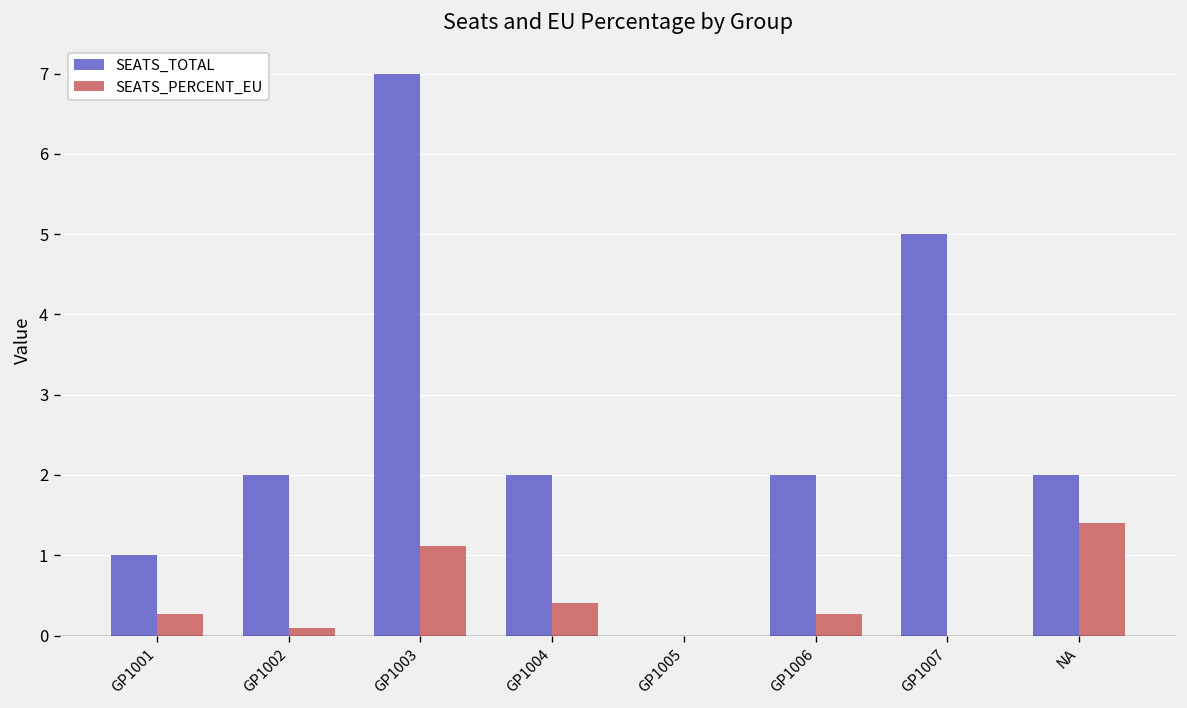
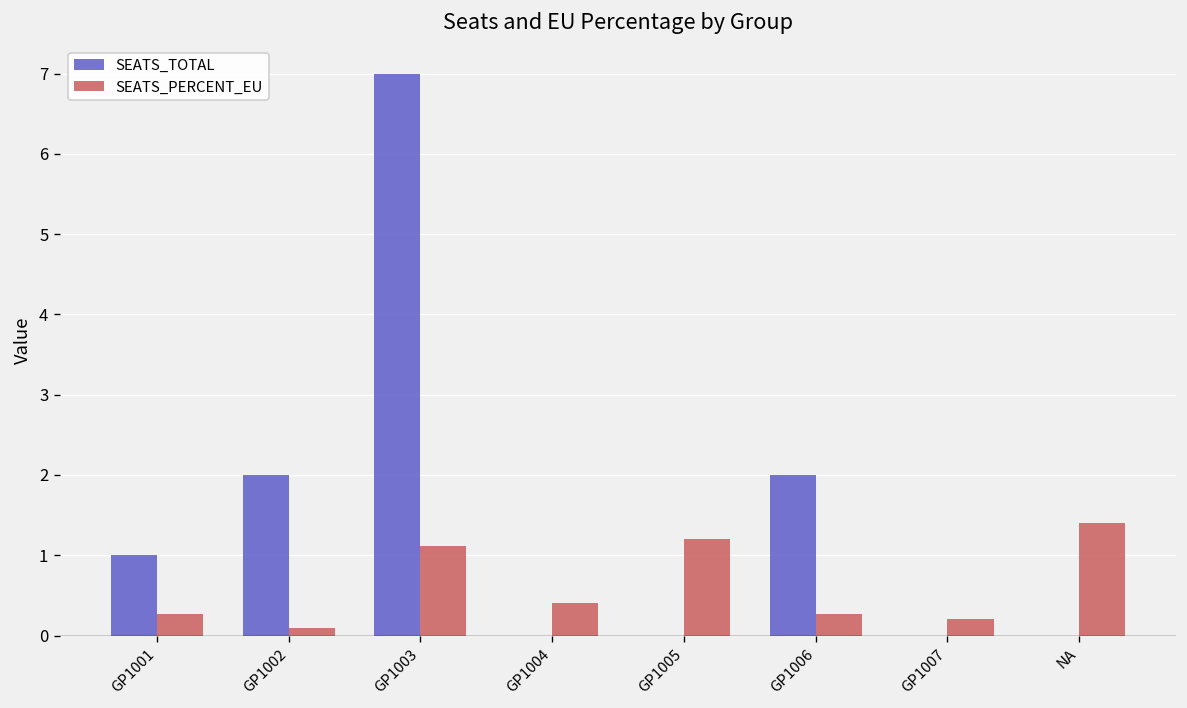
  {
    "SEATS_TOTAL": {
      "GP1001": 1,
      "GP1002": 2,
      "GP1003": 7,
-     "GP1004": 2,
+     "GP1004": 0,
      "GP1005": 0,
      "GP1006": 2,
-     "GP1007": 5,
-     "NA": 2
+     "GP1007": 0,
+     "NA": 0
    },
    "SEATS_PERCENT_EU": {
      "GP1001": 0.3,
      "GP1002": 0.1,
      "GP1003": 1.1,
      "GP1004": 0.4,
-     "GP1005": 0.0,
+     "GP1005": 1.2,
      "GP1006": 0.3,
-     "GP1007": 0.0,
+     "GP1007": 0.2,
      "NA": 1.4
    }
  }
